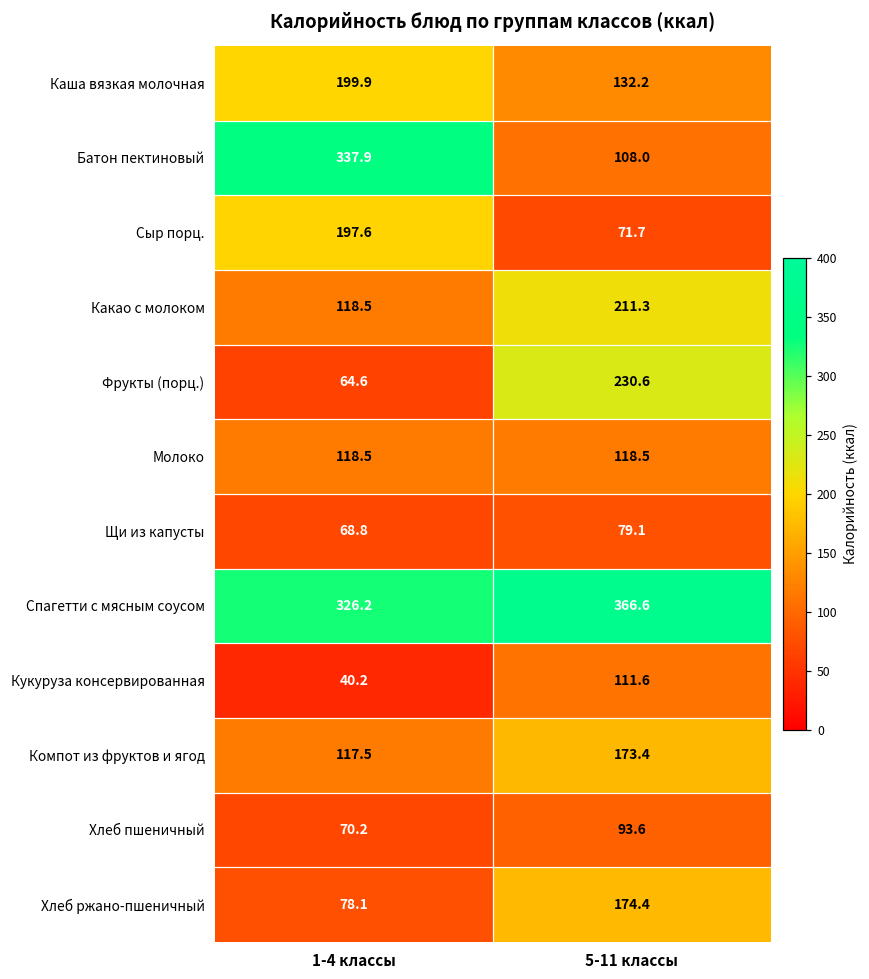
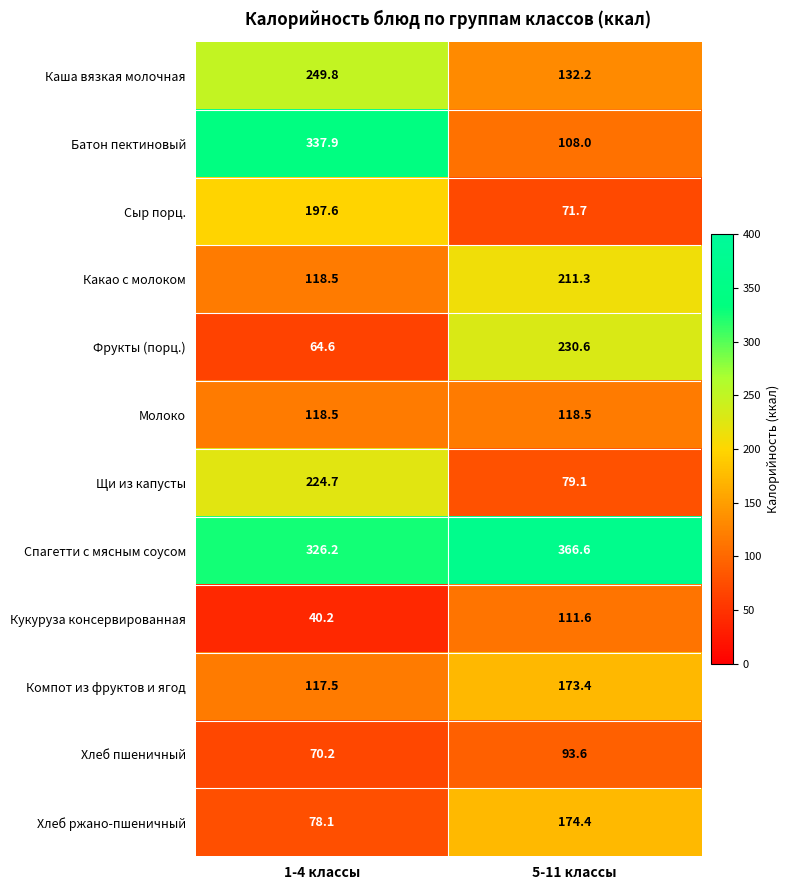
  {
    "Каша вязкая молочная": {
-     "1-4 классы": 199.9,
+     "1-4 классы": 249.8,
      "5-11 классы": 132.2
    },
    "Батон пектиновый": {
      "1-4 классы": 337.9,
      "5-11 классы": 108.0
    },
    "Сыр порц.": {
      "1-4 классы": 197.6,
      "5-11 классы": 71.7
    },
    "Какао с молоком": {
      "1-4 классы": 118.5,
      "5-11 классы": 211.3
    },
    "Фрукты (порц.)": {
      "1-4 классы": 64.6,
      "5-11 классы": 230.6
    },
    "Молоко": {
      "1-4 классы": 118.5,
      "5-11 классы": 118.5
    },
    "Щи из капусты": {
-     "1-4 классы": 68.8,
+     "1-4 классы": 224.7,
      "5-11 классы": 79.1
    },
    "Спагетти с мясным соусом": {
      "1-4 классы": 326.2,
      "5-11 классы": 366.6
    },
    "Кукуруза консервированная": {
      "1-4 классы": 40.2,
      "5-11 классы": 111.6
    },
    "Компот из фруктов и ягод": {
      "1-4 классы": 117.5,
      "5-11 классы": 173.4
    },
    "Хлеб пшеничный": {
      "1-4 классы": 70.2,
      "5-11 классы": 93.6
    },
    "Хлеб ржано-пшеничный": {
      "1-4 классы": 78.1,
      "5-11 классы": 174.4
    }
  }
